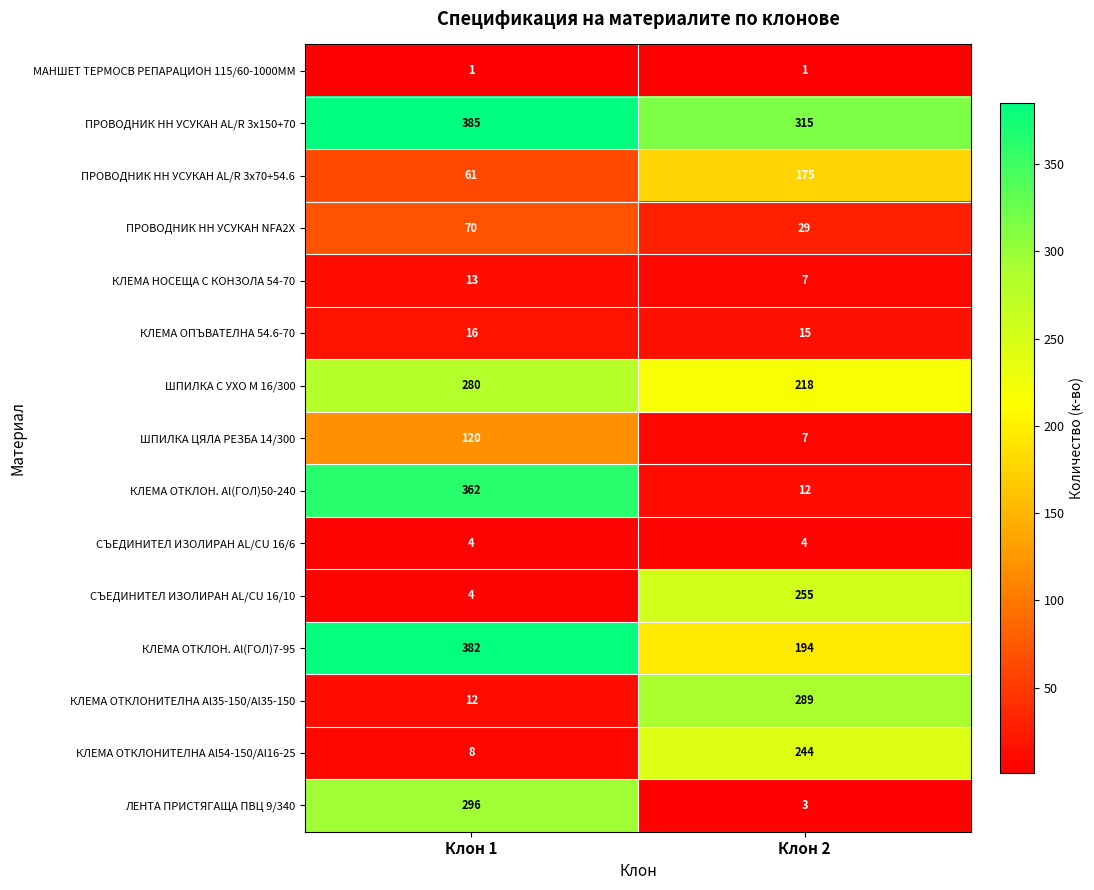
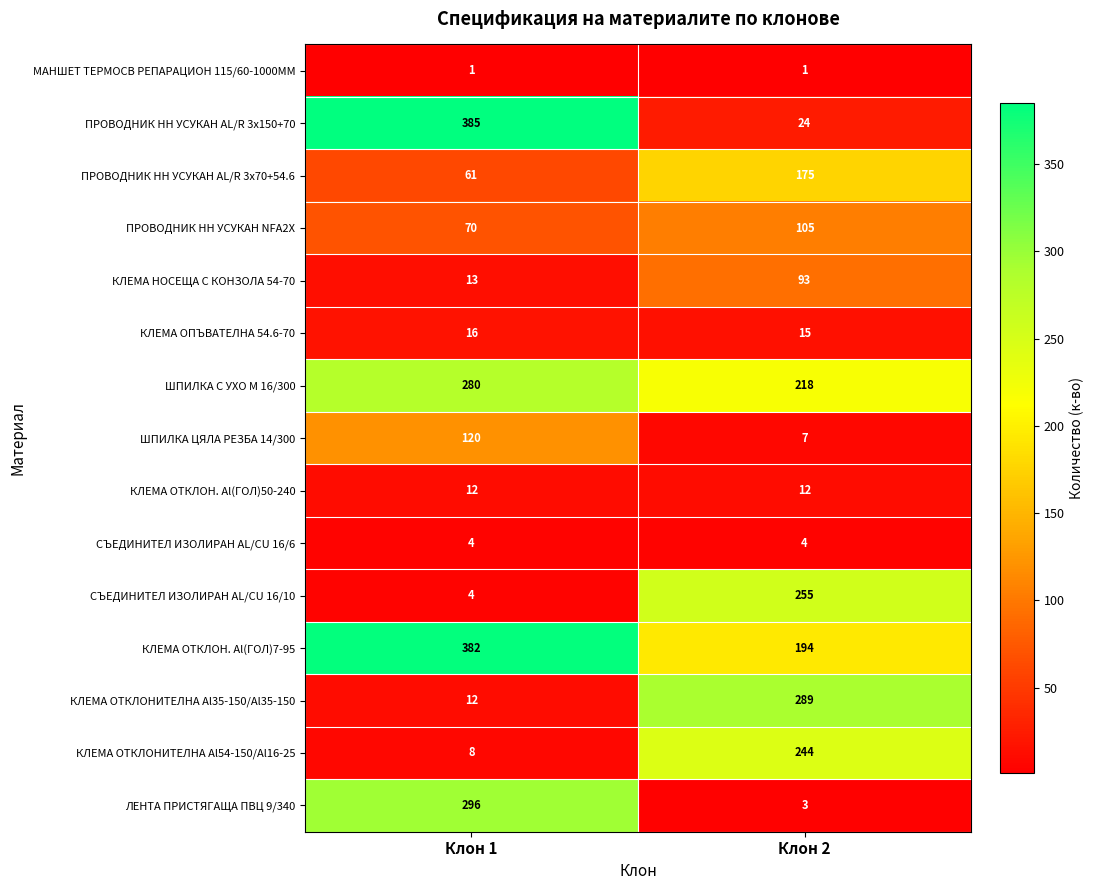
  {
    "МАНШЕТ ТЕРМОСВ РЕПАРАЦИОН 115/60-1000ММ": {
      "Клон 1": 1,
      "Клон 2": 1
    },
    "ПРОВОДНИК НН УСУКАН AL/R 3х150+70": {
      "Клон 1": 385,
-     "Клон 2": 315
+     "Клон 2": 24
    },
    "ПРОВОДНИК НН УСУКАН AL/R 3х70+54.6": {
      "Клон 1": 61,
      "Клон 2": 175
    },
    "ПРОВОДНИК НН УСУКАН NFA2X": {
      "Клон 1": 70,
-     "Клон 2": 29
+     "Клон 2": 105
    },
    "КЛЕМА НОСЕЩА С КОНЗОЛА 54-70": {
      "Клон 1": 13,
-     "Клон 2": 7
+     "Клон 2": 93
    },
    "КЛЕМА ОПЪВАТЕЛНА 54.6-70": {
      "Клон 1": 16,
      "Клон 2": 15
    },
    "ШПИЛКА С УХО М 16/300": {
      "Клон 1": 280,
      "Клон 2": 218
    },
    "ШПИЛКА ЦЯЛА РЕЗБА 14/300": {
      "Клон 1": 120,
      "Клон 2": 7
    },
    "КЛЕМА ОТКЛОН. Al(ГОЛ)50-240": {
-     "Клон 1": 362,
+     "Клон 1": 12,
      "Клон 2": 12
    },
    "СЪЕДИНИТЕЛ ИЗОЛИРАН AL/CU 16/6": {
      "Клон 1": 4,
      "Клон 2": 4
    },
    "СЪЕДИНИТЕЛ ИЗОЛИРАН AL/CU 16/10": {
      "Клон 1": 4,
      "Клон 2": 255
    },
    "КЛЕМА ОТКЛОН. Al(ГОЛ)7-95": {
      "Клон 1": 382,
      "Клон 2": 194
    },
    "КЛЕМА ОТКЛОНИТЕЛНА Al35-150/Al35-150": {
      "Клон 1": 12,
      "Клон 2": 289
    },
    "КЛЕМА ОТКЛОНИТЕЛНА Al54-150/Al16-25": {
      "Клон 1": 8,
      "Клон 2": 244
    },
    "ЛЕНТА ПРИСТЯГАЩА ПВЦ 9/340": {
      "Клон 1": 296,
      "Клон 2": 3
    }
  }
